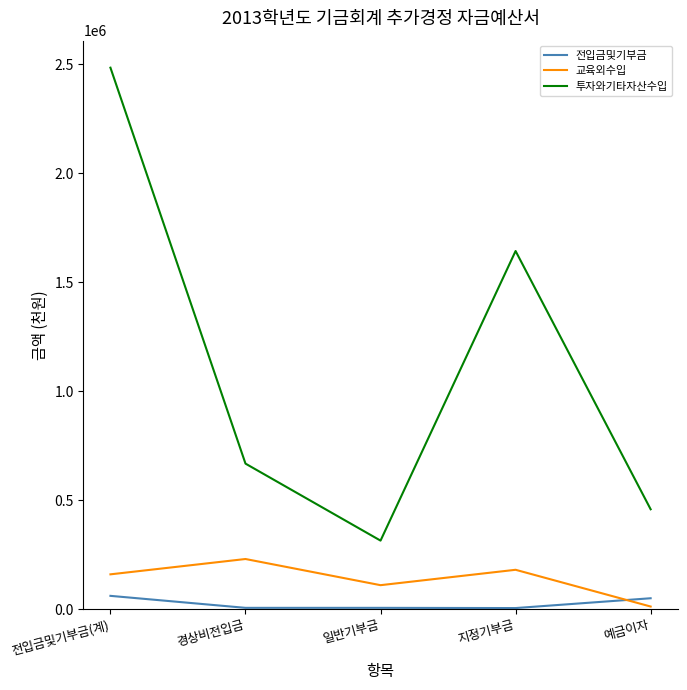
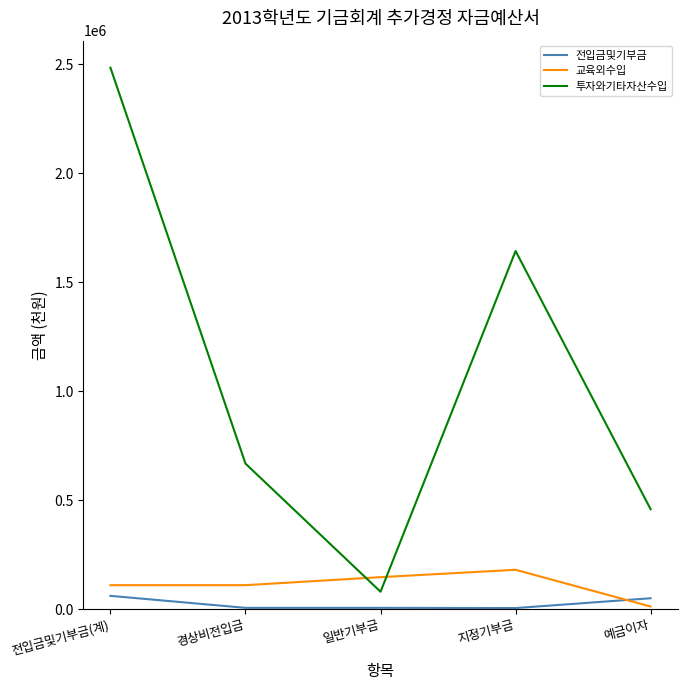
  {
    "전입금및기부금": {
      "전입금및기부금(계)": 60000,
      "경상비전입금": 10000,
      "일반기부금": 10000,
      "지정기부금": 10000,
      "예금이자": 50000
    },
    "교육외수입": {
-     "전입금및기부금(계)": 160000,
-     "경상비전입금": 230000,
-     "일반기부금": 110000,
+     "전입금및기부금(계)": 110000,
+     "경상비전입금": 110000,
+     "일반기부금": 150000,
      "지정기부금": 180000,
      "예금이자": 10000
    },
    "투자와기타자산수입": {
      "전입금및기부금(계)": 2480000,
      "경상비전입금": 670000,
-     "일반기부금": 310000,
+     "일반기부금": 80000,
      "지정기부금": 1640000,
      "예금이자": 460000
    }
  }
